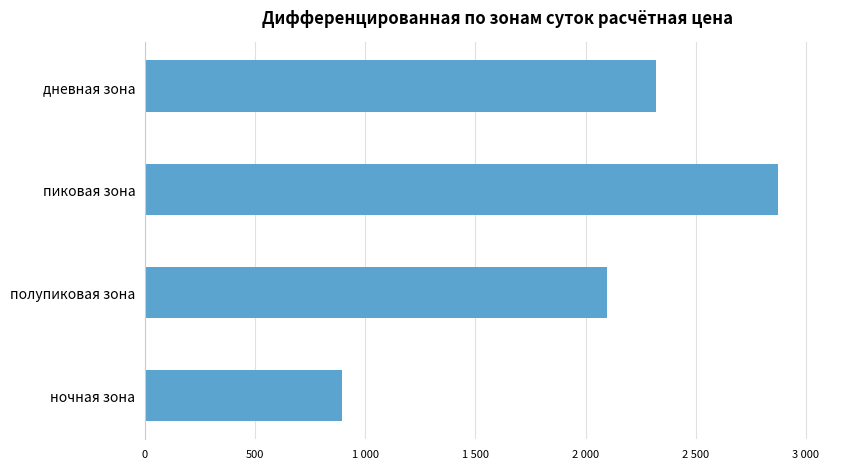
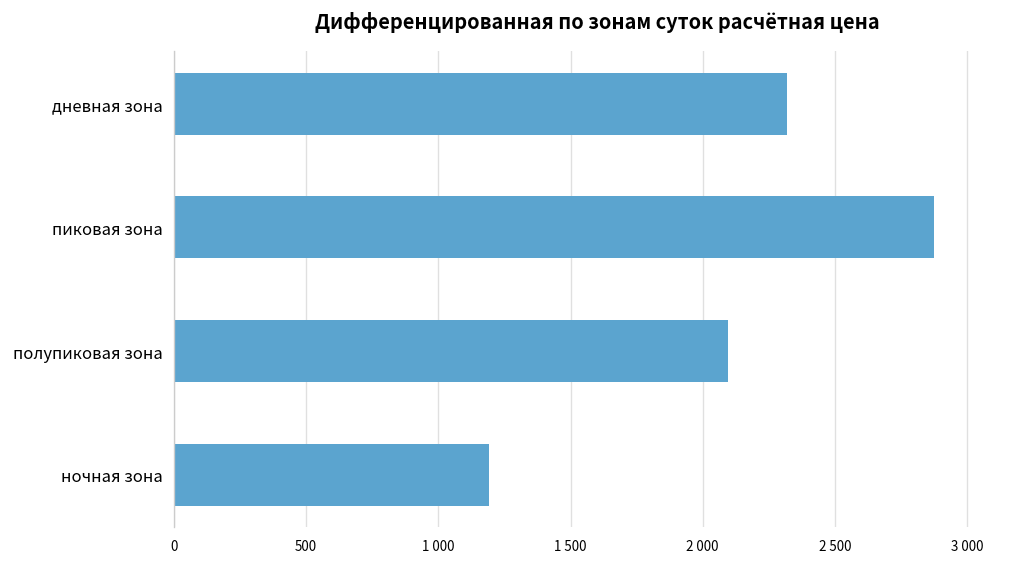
  {
    "дневная зона": 2320,
    "пиковая зона": 2880,
    "полупиковая зона": 2100,
-   "ночная зона": 890
+   "ночная зона": 1190
  }
